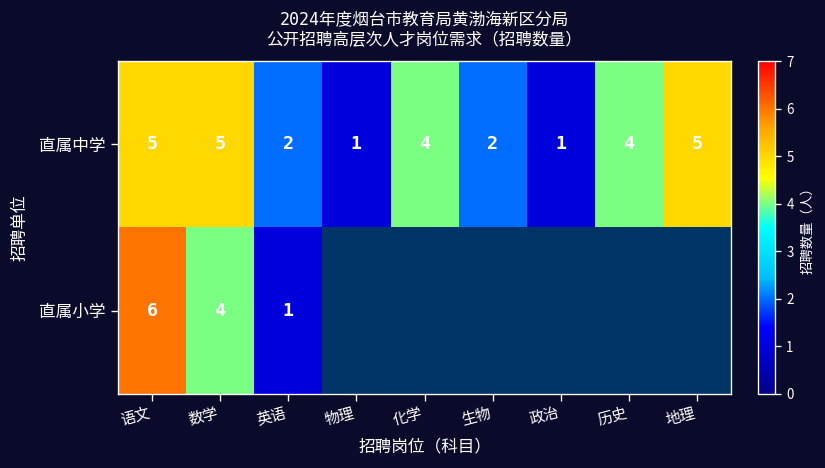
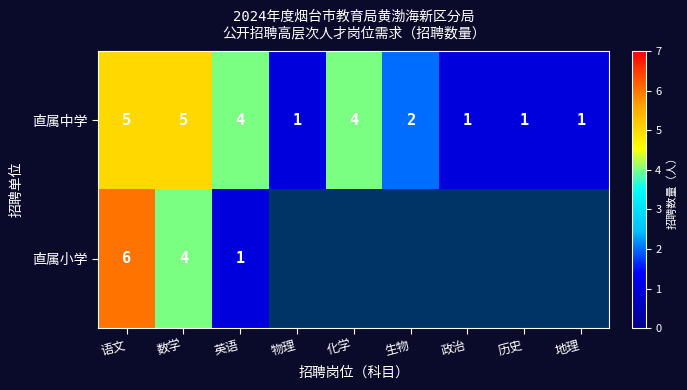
  {
    "直属中学": {
      "语文": 5,
      "数学": 5,
-     "英语": 2,
+     "英语": 4,
      "物理": 1,
      "化学": 4,
      "生物": 2,
      "政治": 1,
-     "历史": 4,
-     "地理": 5
+     "历史": 1,
+     "地理": 1
    },
    "直属小学": {
      "语文": 6,
      "数学": 4,
      "英语": 1
    }
  }
